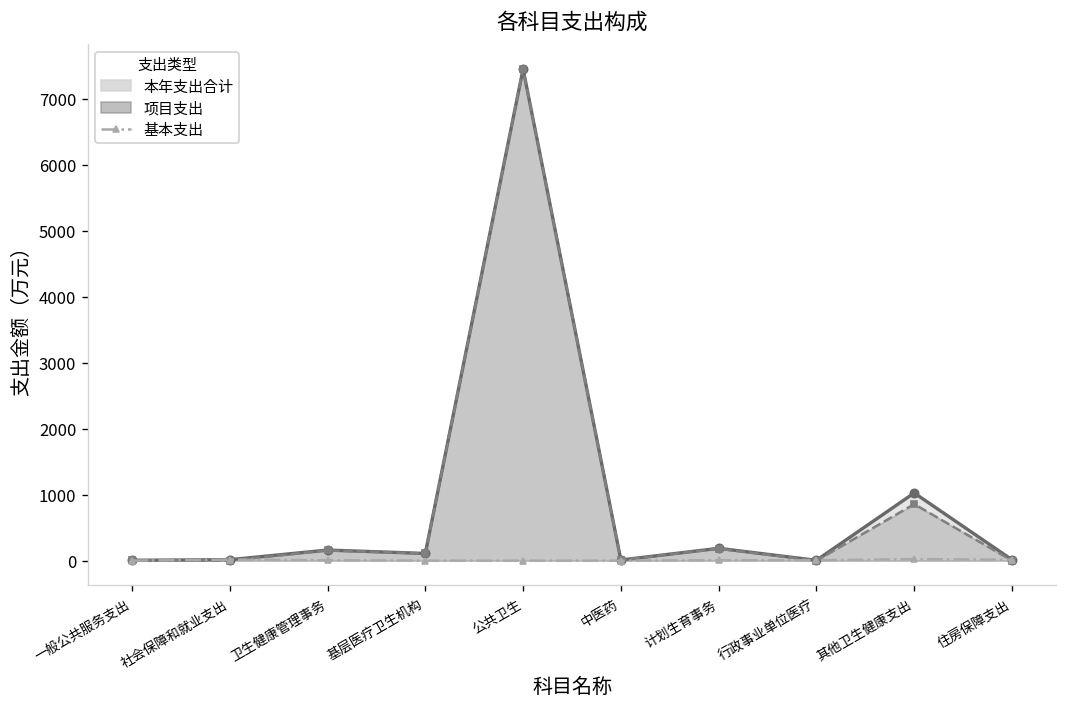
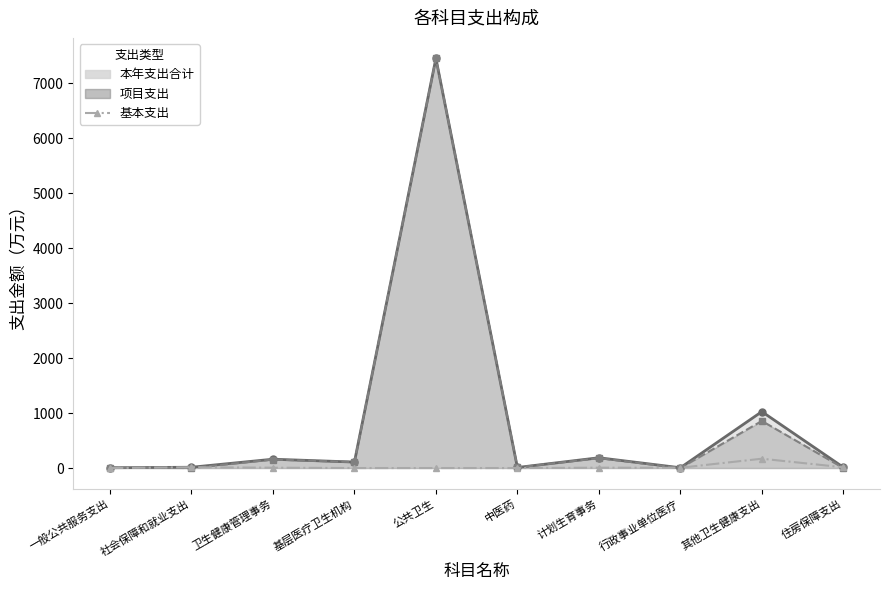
  {
    "基本支出": {
      "卫生健康管理事务": 0,
      "基层医疗卫生机构": 0,
      "公共卫生": 0,
      "计划生育事务": 0,
-     "其他卫生健康支出": 0
+     "其他卫生健康支出": 200
    }
  }
